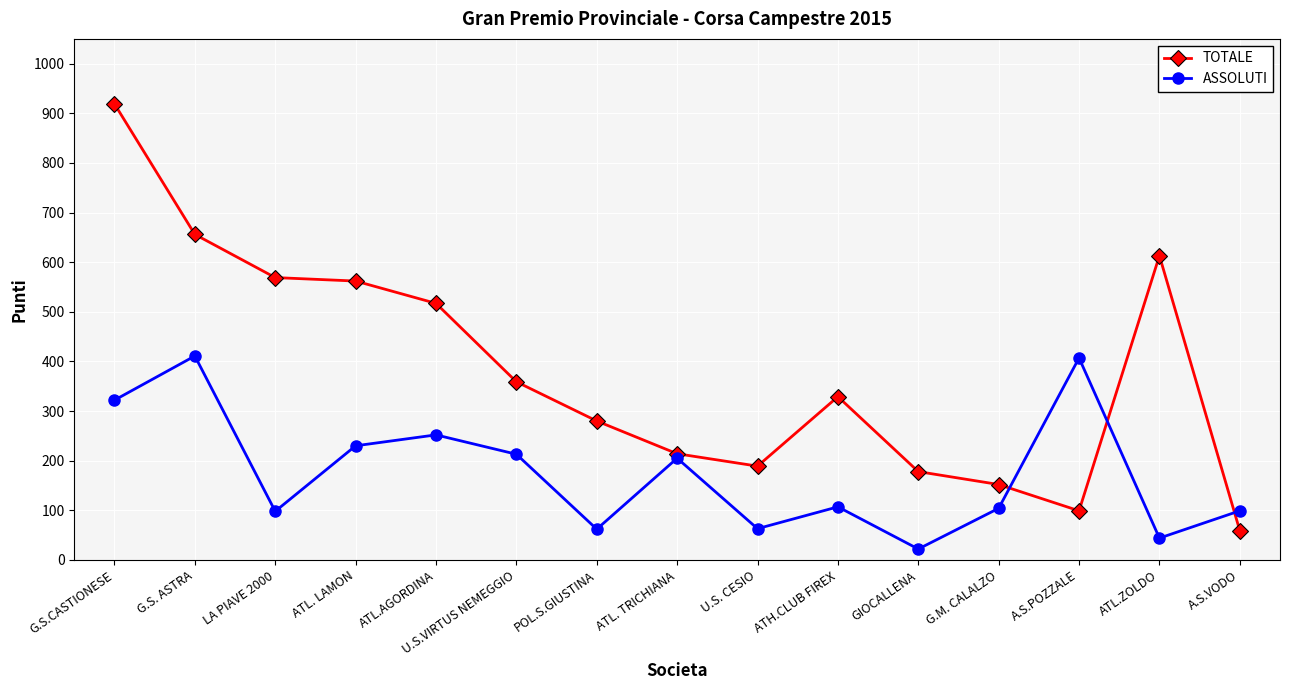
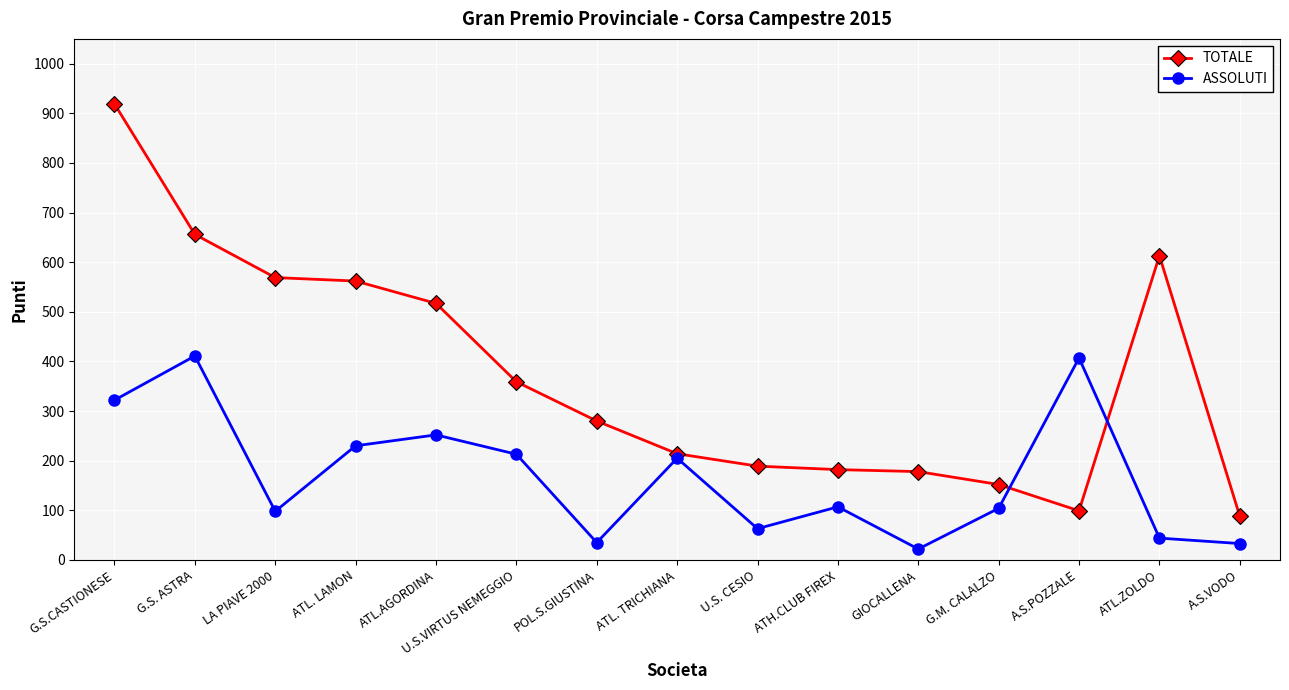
  {
    "TOTALE": {
      "G.S.CASTIONESE": 920,
      "G.S. ASTRA": 660,
      "LA PIAVE 2000": 570,
      "ATL. LAMON": 560,
      "ATL.AGORDINA": 520,
      "U.S.VIRTUS NEMEGGIO": 360,
      "POL.S.GIUSTINA": 280,
      "ATL. TRICHIANA": 210,
      "U.S. CESIO": 190,
-     "ATH.CLUB FIREX": 330,
+     "ATH.CLUB FIREX": 180,
      "GIOCALLENA": 180,
      "G.M. CALALZO": 150,
      "A.S.POZZALE": 100,
      "ATL.ZOLDO": 610,
-     "A.S.VODO": 60
+     "A.S.VODO": 90
    },
    "ASSOLUTI": {
      "G.S.CASTIONESE": 320,
      "G.S. ASTRA": 410,
      "LA PIAVE 2000": 100,
      "ATL. LAMON": 230,
      "ATL.AGORDINA": 250,
      "U.S.VIRTUS NEMEGGIO": 210,
-     "POL.S.GIUSTINA": 60,
+     "POL.S.GIUSTINA": 40,
      "ATL. TRICHIANA": 210,
      "U.S. CESIO": 60,
      "ATH.CLUB FIREX": 110,
      "GIOCALLENA": 20,
      "G.M. CALALZO": 100,
      "A.S.POZZALE": 410,
      "ATL.ZOLDO": 40,
-     "A.S.VODO": 100
+     "A.S.VODO": 30
    }
  }
